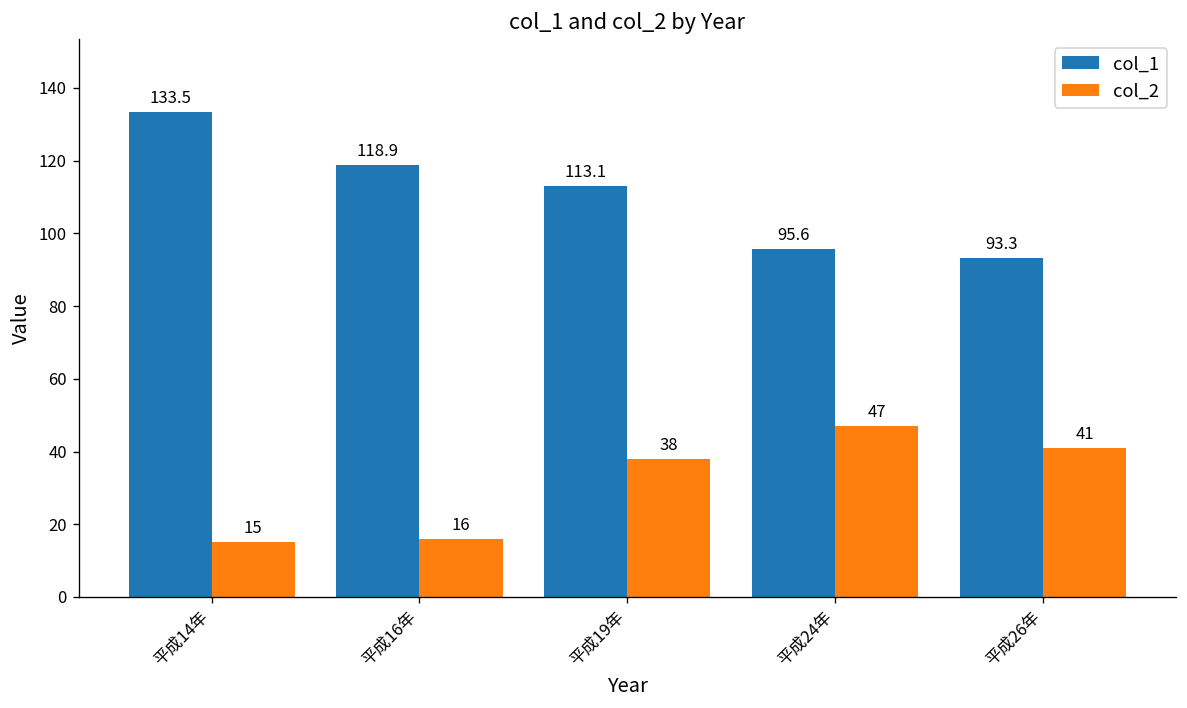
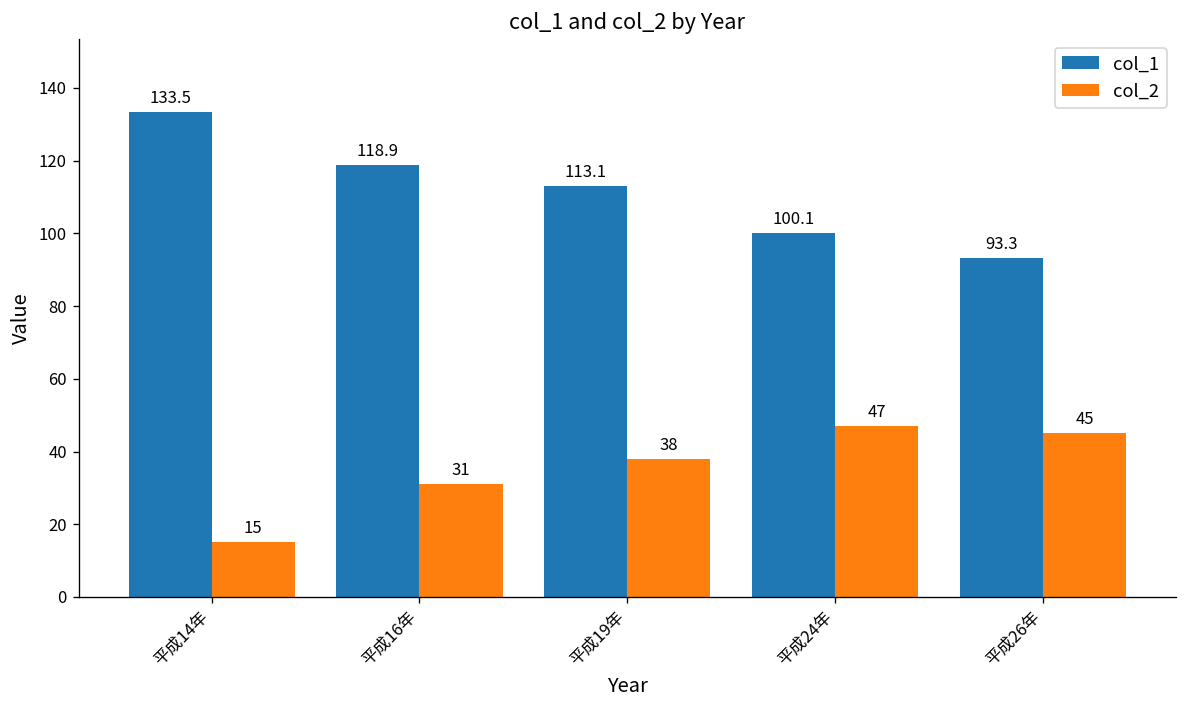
  {
    "col_1": {
      "平成14年": 133.5,
      "平成16年": 118.9,
      "平成19年": 113.1,
-     "平成24年": 95.6,
+     "平成24年": 100.1,
      "平成26年": 93.3
    },
    "col_2": {
      "平成14年": 15,
-     "平成16年": 16,
+     "平成16年": 31,
      "平成19年": 38,
      "平成24年": 47,
-     "平成26年": 41
+     "平成26年": 45
    }
  }
